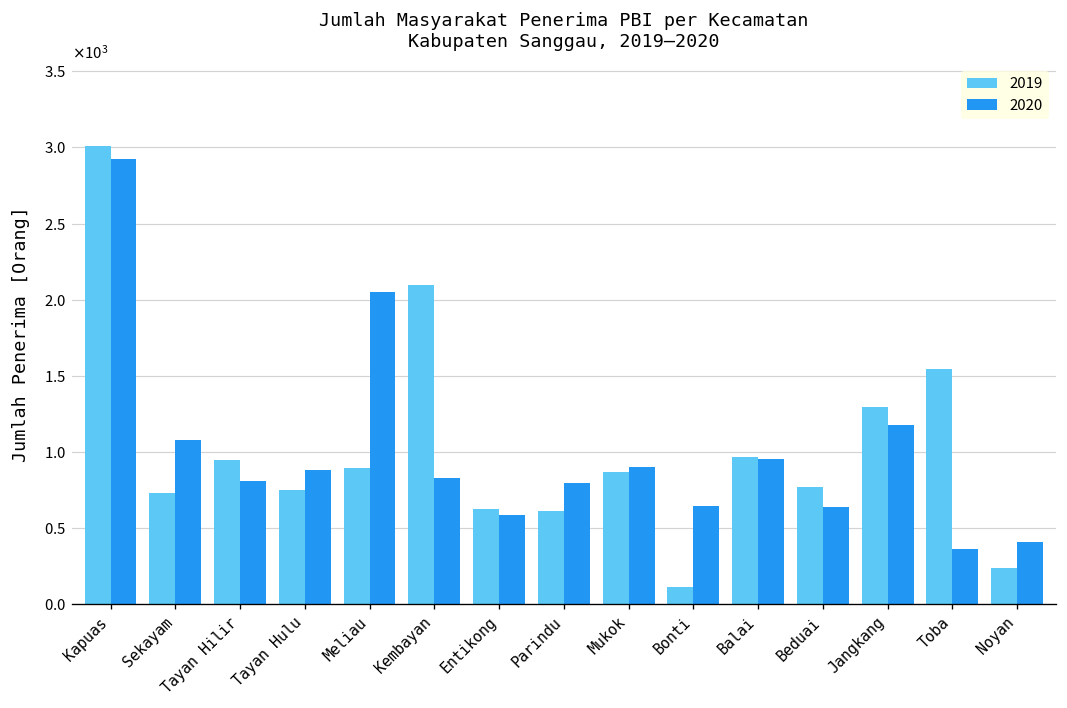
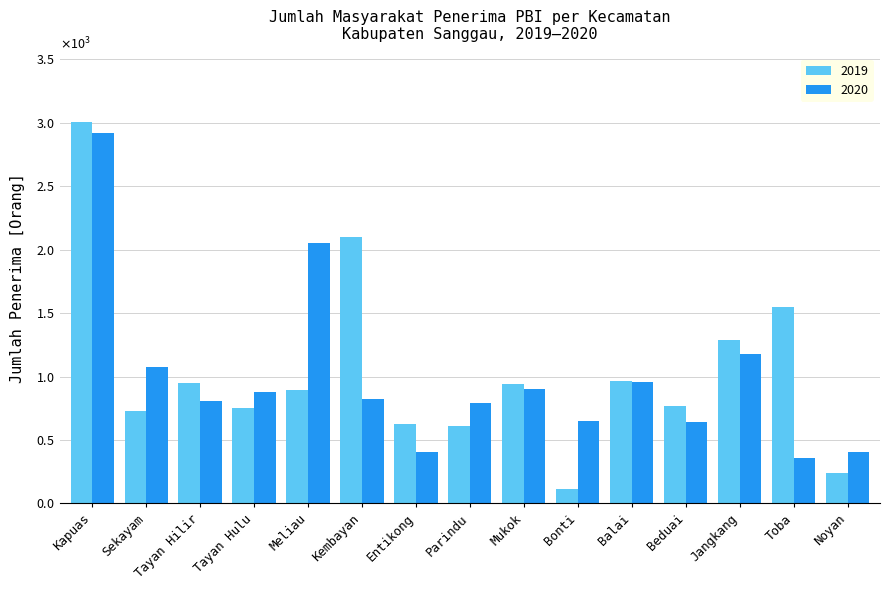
  {
    "2019": {
      "Kapuas": 3010,
      "Sekayam": 730,
      "Tayan Hilir": 950,
      "Tayan Hulu": 750,
      "Meliau": 890,
      "Kembayan": 2100,
      "Entikong": 630,
      "Parindu": 610,
-     "Mukok": 870,
+     "Mukok": 940,
      "Bonti": 110,
      "Balai": 970,
      "Beduai": 770,
      "Jangkang": 1290,
      "Toba": 1550,
      "Noyan": 240
    },
    "2020": {
      "Kapuas": 2920,
      "Sekayam": 1080,
      "Tayan Hilir": 810,
      "Tayan Hulu": 880,
      "Meliau": 2050,
      "Kembayan": 830,
-     "Entikong": 580,
+     "Entikong": 410,
      "Parindu": 800,
      "Mukok": 900,
      "Bonti": 650,
      "Balai": 950,
      "Beduai": 640,
      "Jangkang": 1180,
      "Toba": 360,
      "Noyan": 410
    }
  }
